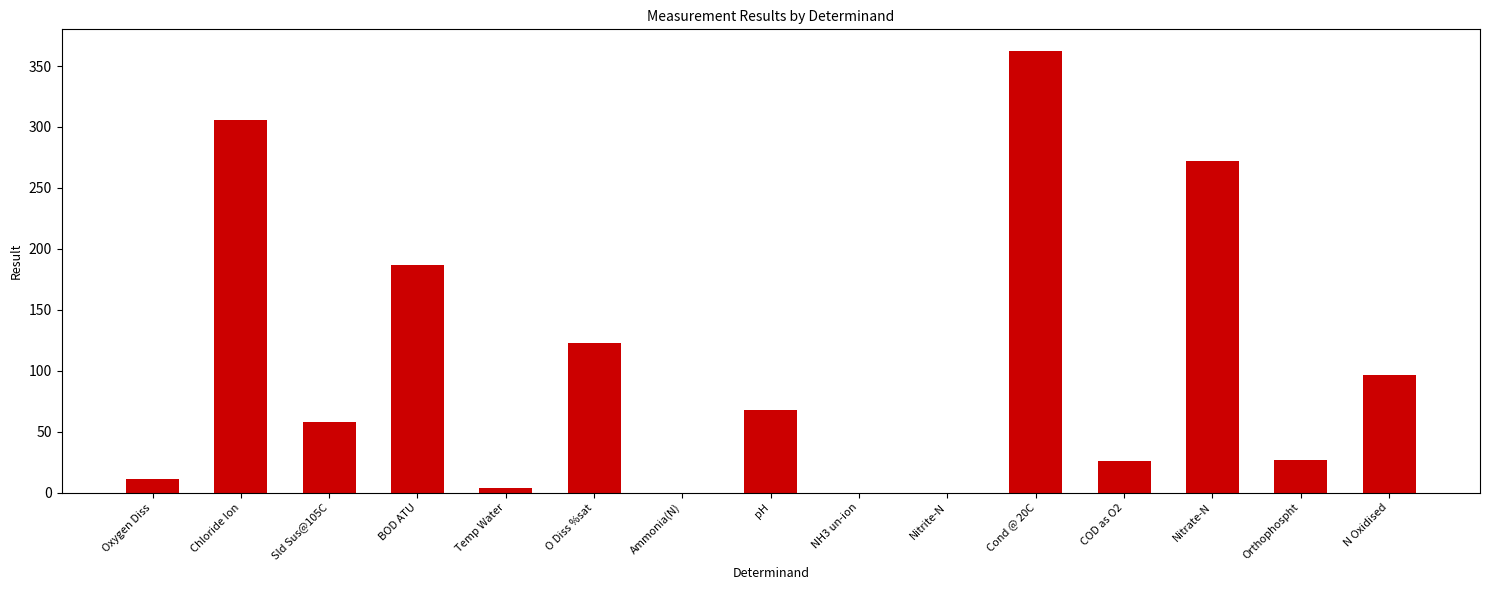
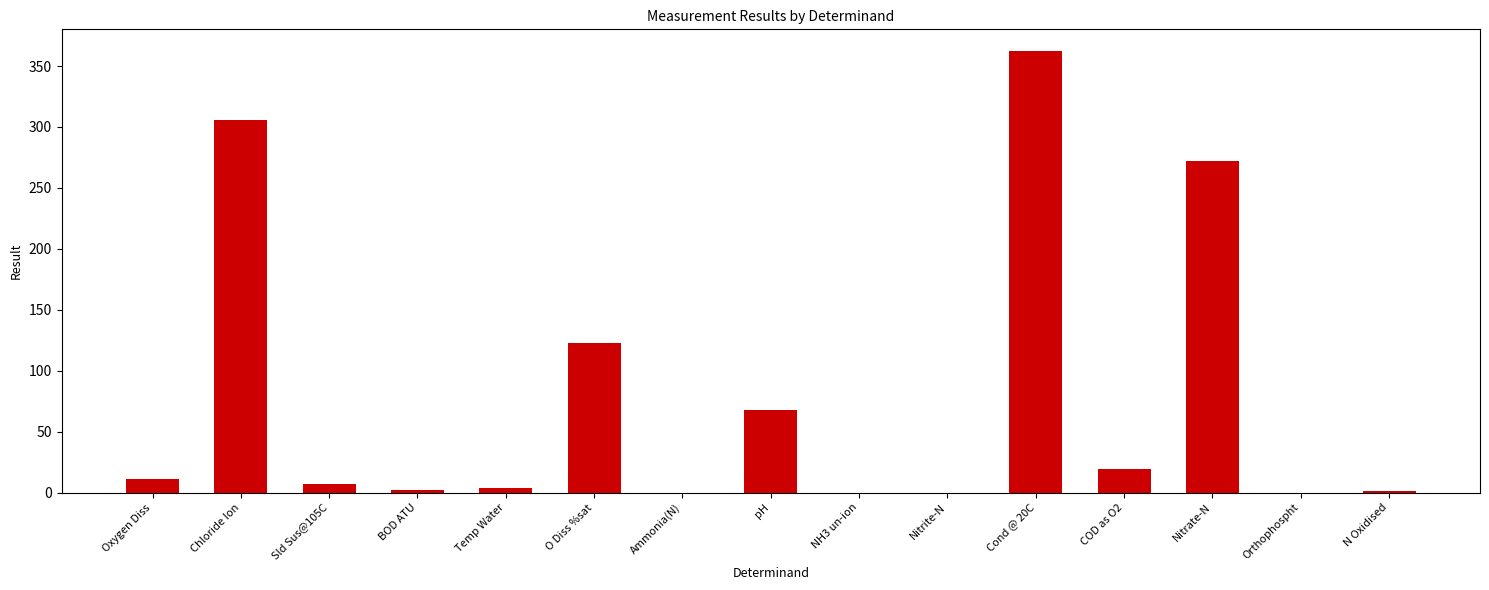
  {
    "Oxygen Diss": 11,
    "Chloride Ion": 306,
-   "Sld Sus@105C": 58,
-   "BOD ATU": 187,
+   "Sld Sus@105C": 7,
+   "BOD ATU": 2,
    "Temp Water": 3,
    "O Diss %sat": 123,
    "pH": 68,
    "Cond @ 20C": 362,
-   "COD as O2": 26,
+   "COD as O2": 19,
    "Nitrate-N": 272,
-   "Orthophospht": 27,
-   "N Oxidised": 97
+   "Orthophospht": 0,
+   "N Oxidised": 1
  }
